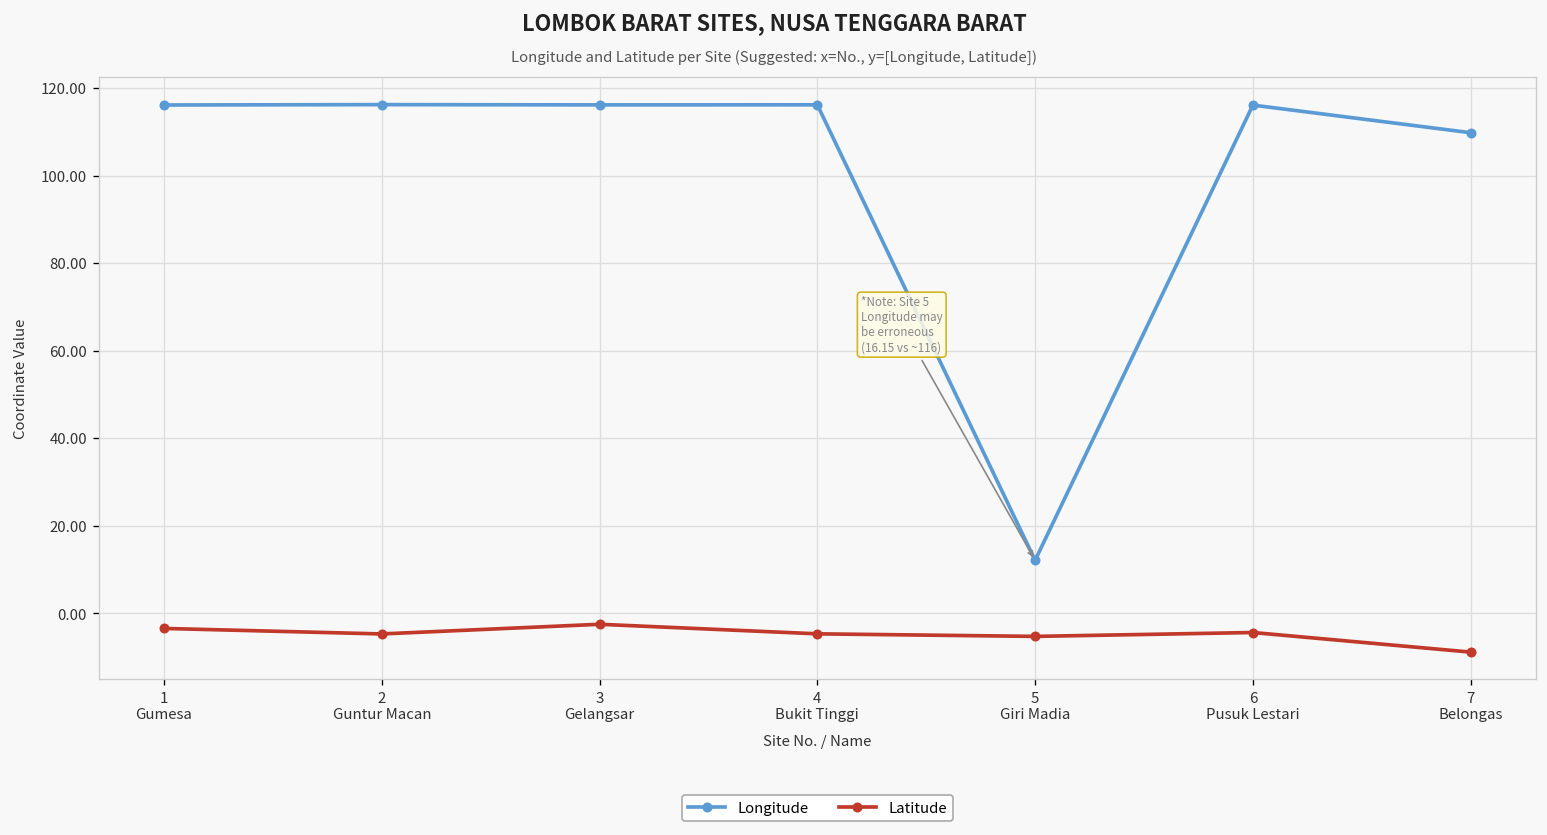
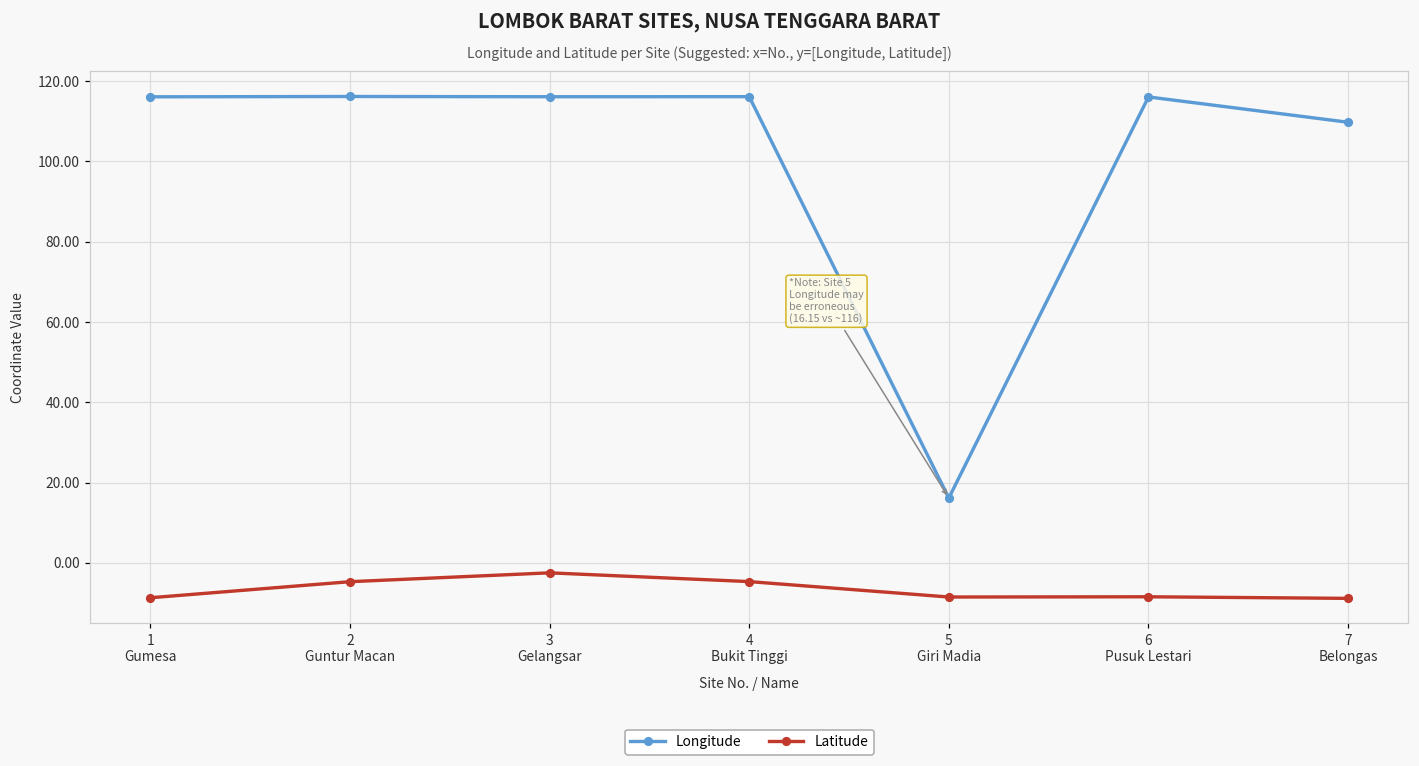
  {
    "Longitude": {
      "1 Gumesa": 116,
      "2 Guntur Macan": 116,
      "3 Gelangsar": 116,
      "4 Bukit Tinggi": 116,
-     "5 Giri Madia": 12,
+     "5 Giri Madia": 16,
      "6 Pusuk Lestari": 116,
      "7 Belongas": 110
    },
    "Latitude": {
-     "1 Gumesa": -3,
+     "1 Gumesa": -9,
      "2 Guntur Macan": -5,
      "3 Gelangsar": -2,
      "4 Bukit Tinggi": -5,
-     "5 Giri Madia": -5,
-     "6 Pusuk Lestari": -4,
+     "5 Giri Madia": -9,
+     "6 Pusuk Lestari": -8,
      "7 Belongas": -9
    }
  }
